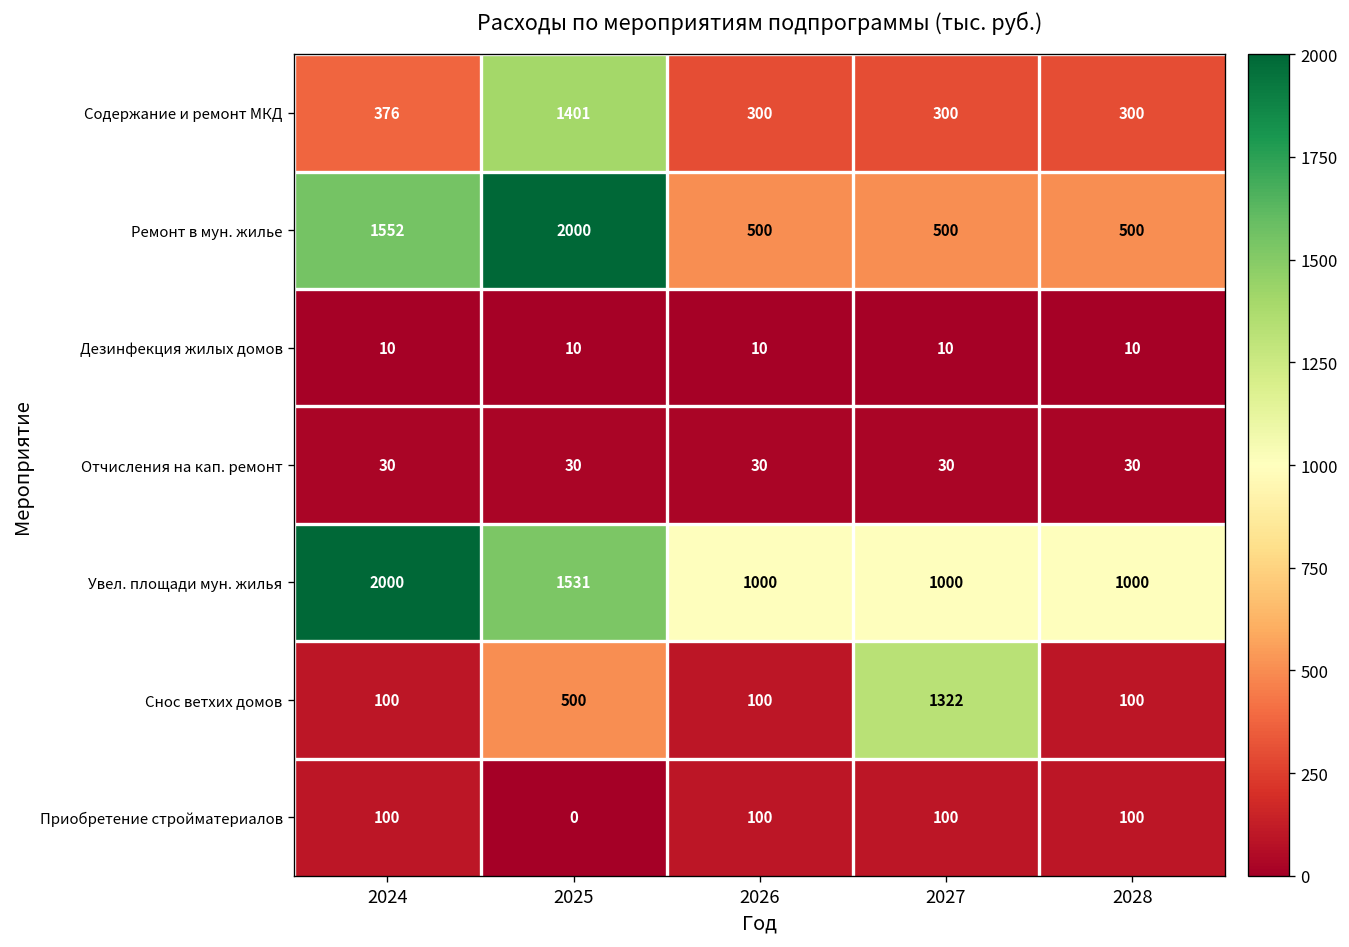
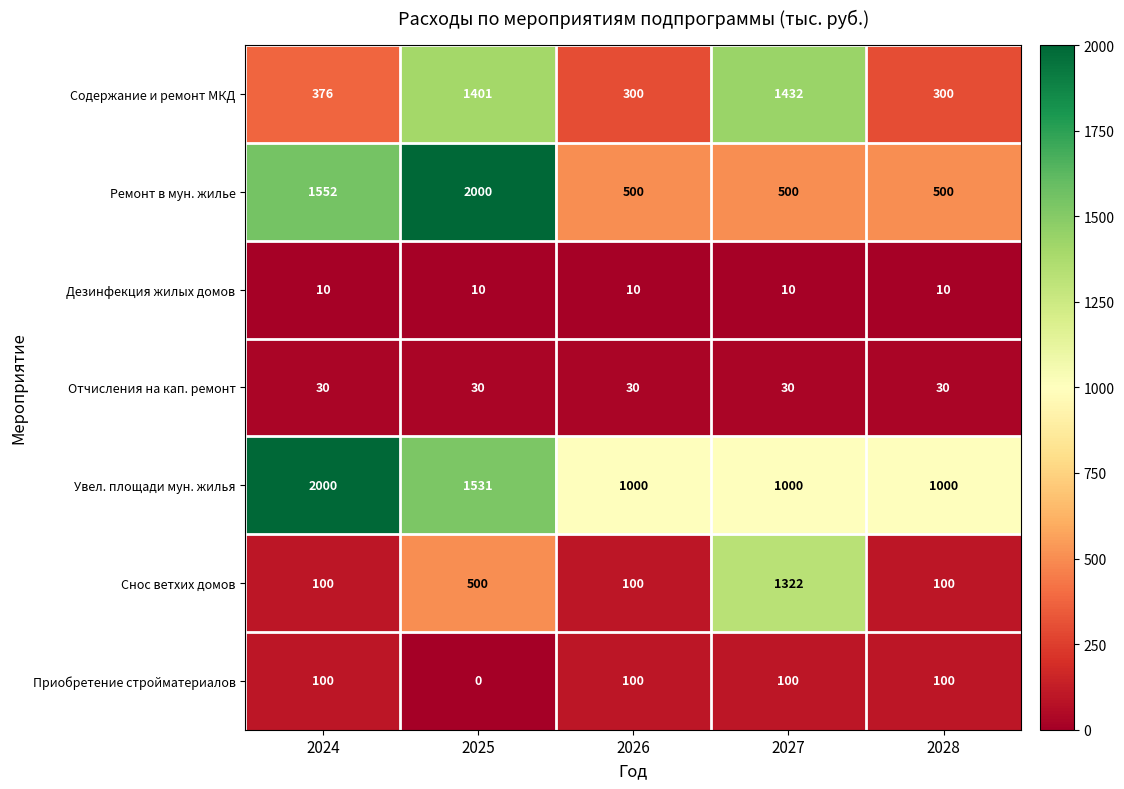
  {
    "Содержание и ремонт МКД": {
      "2024": 376,
      "2025": 1401,
      "2026": 300,
-     "2027": 300,
+     "2027": 1432,
      "2028": 300
    },
    "Ремонт в мун. жилье": {
      "2024": 1552,
      "2025": 2000,
      "2026": 500,
      "2027": 500,
      "2028": 500
    },
    "Дезинфекция жилых домов": {
      "2024": 10,
      "2025": 10,
      "2026": 10,
      "2027": 10,
      "2028": 10
    },
    "Отчисления на кап. ремонт": {
      "2024": 30,
      "2025": 30,
      "2026": 30,
      "2027": 30,
      "2028": 30
    },
    "Увел. площади мун. жилья": {
      "2024": 2000,
      "2025": 1531,
      "2026": 1000,
      "2027": 1000,
      "2028": 1000
    },
    "Снос ветхих домов": {
      "2024": 100,
      "2025": 500,
      "2026": 100,
      "2027": 1322,
      "2028": 100
    },
    "Приобретение стройматериалов": {
      "2024": 100,
      "2025": 0,
      "2026": 100,
      "2027": 100,
      "2028": 100
    }
  }
